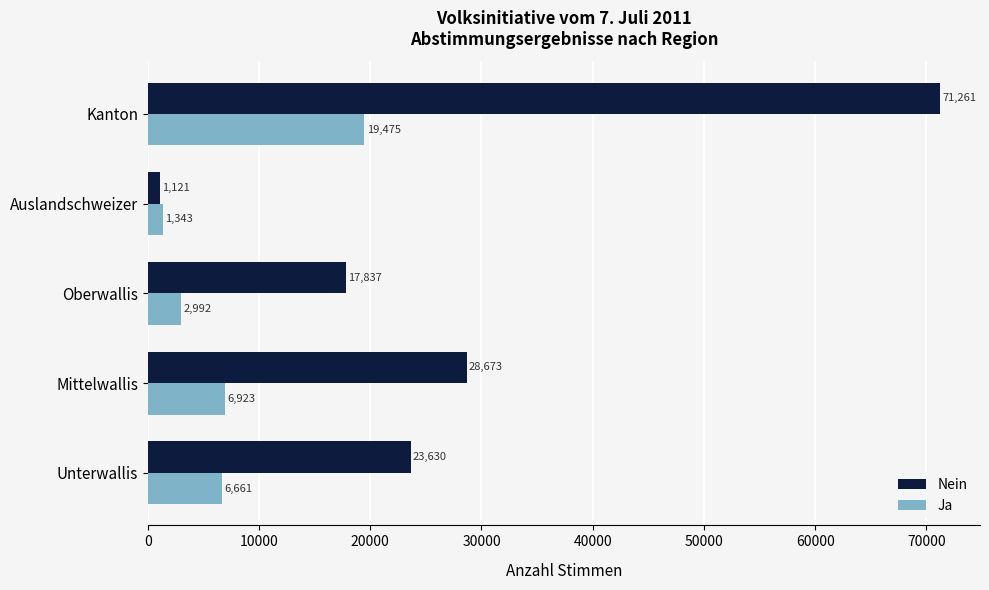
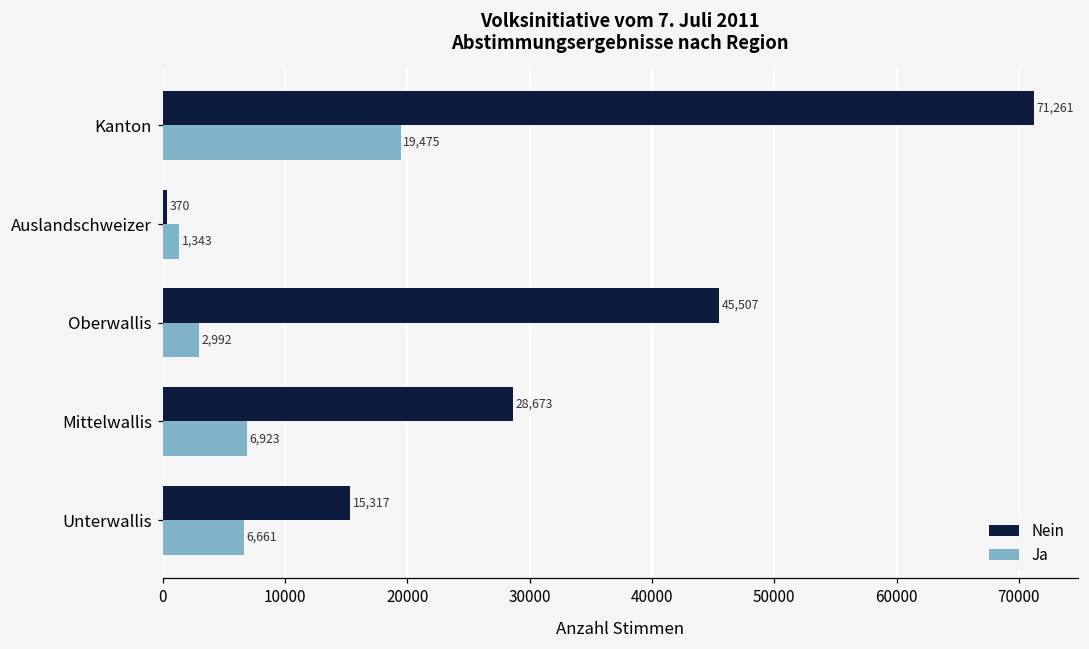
  {
    "Nein": {
      "Kanton": "71,261",
-     "Auslandschweizer": "1,121",
-     "Oberwallis": "17,837",
+     "Auslandschweizer": "370",
+     "Oberwallis": "45,507",
      "Mittelwallis": "28,673",
-     "Unterwallis": "23,630"
+     "Unterwallis": "15,317"
    },
    "Ja": {
      "Kanton": "19,475",
      "Auslandschweizer": "1,343",
      "Oberwallis": "2,992",
      "Mittelwallis": "6,923",
      "Unterwallis": "6,661"
    }
  }
